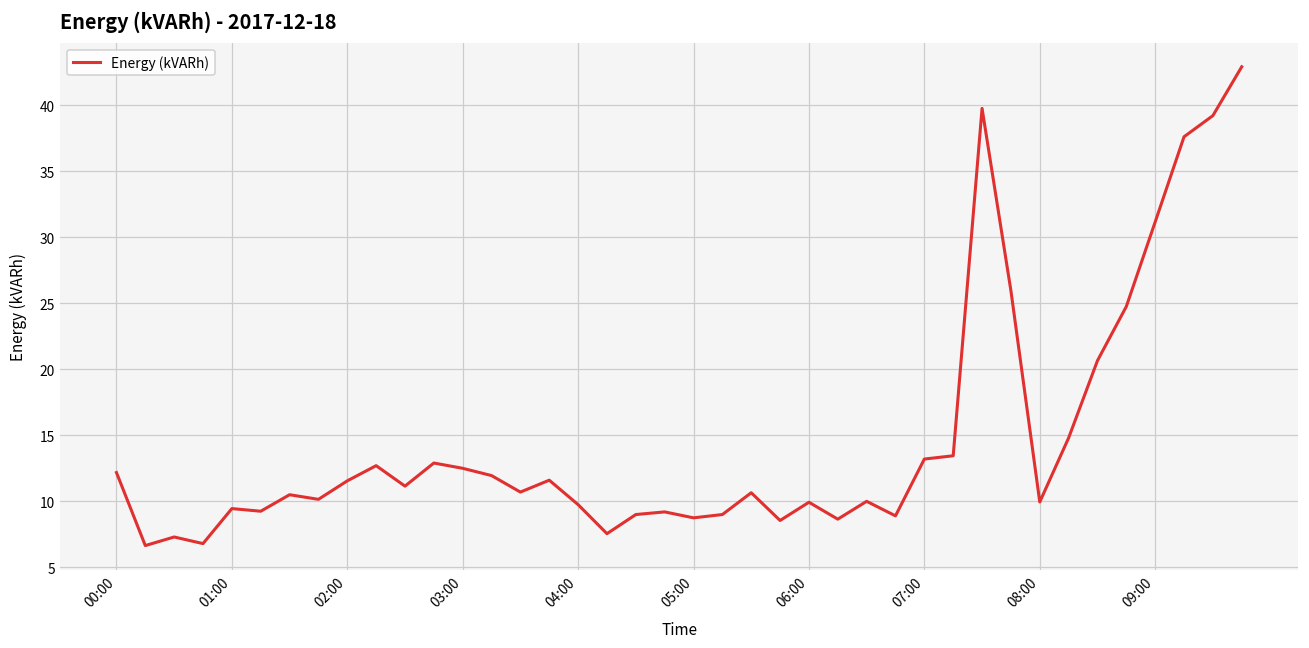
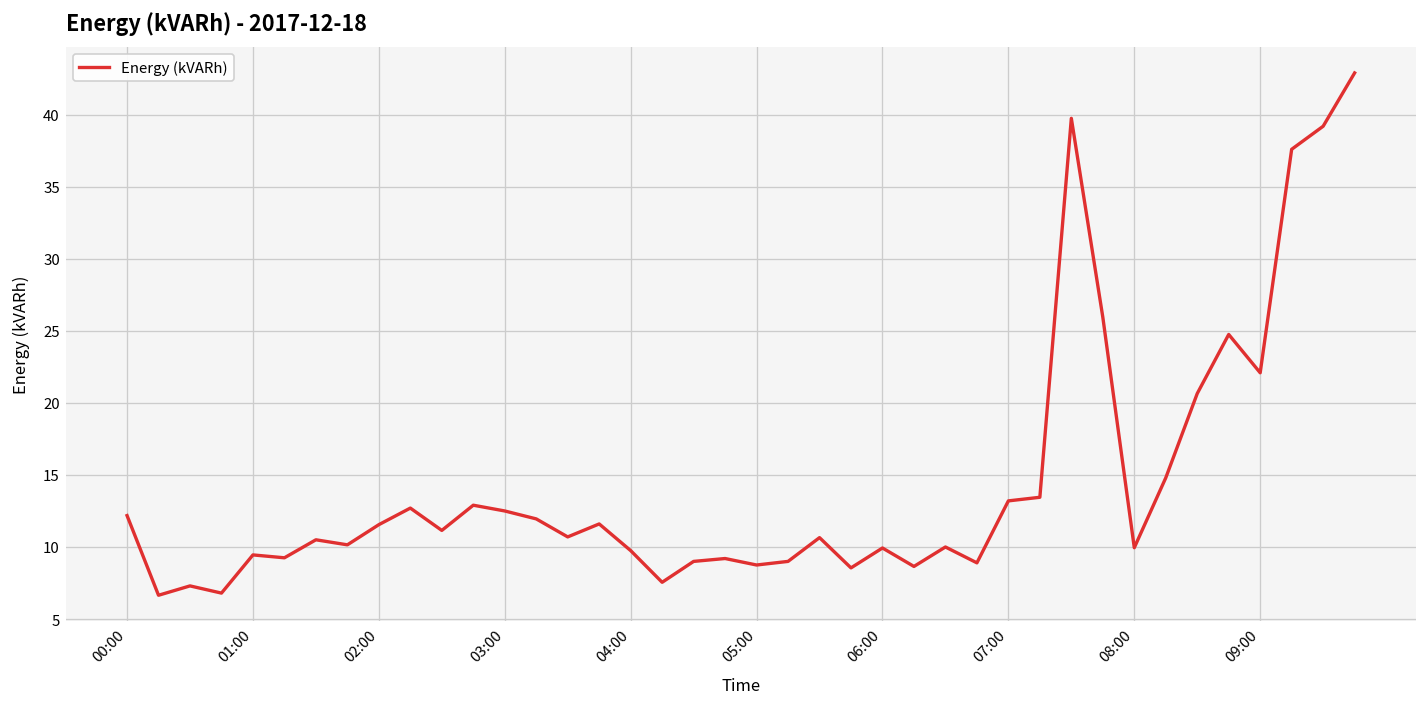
  {
    "00:00": 12.2,
    "01:00": 9.5,
    "02:00": 11.6,
    "03:00": 12.5,
    "04:00": 9.8,
    "05:00": 8.8,
    "06:00": 9.9,
    "07:00": 13.2,
    "08:00": 10.0,
-   "09:00": 31.2
+   "09:00": 22.1
  }
